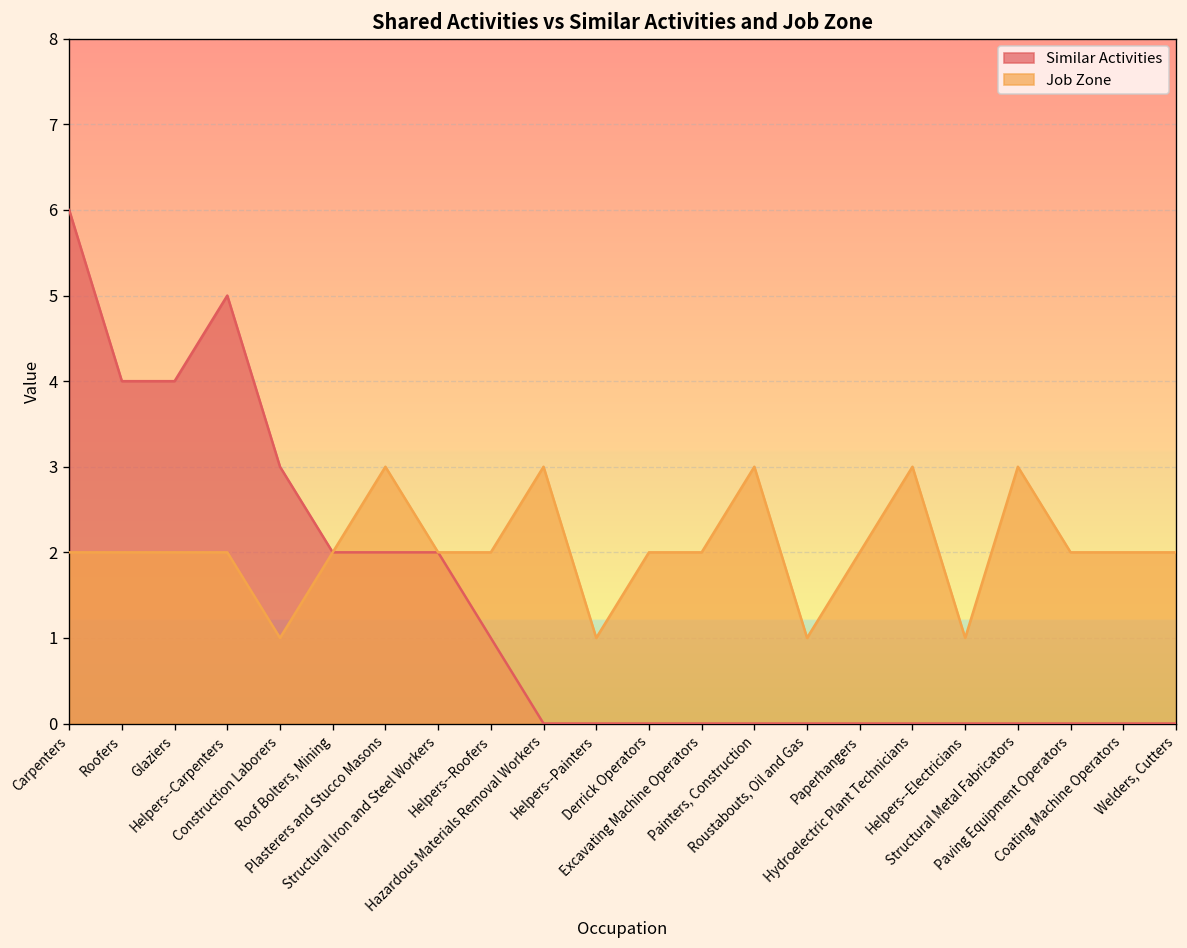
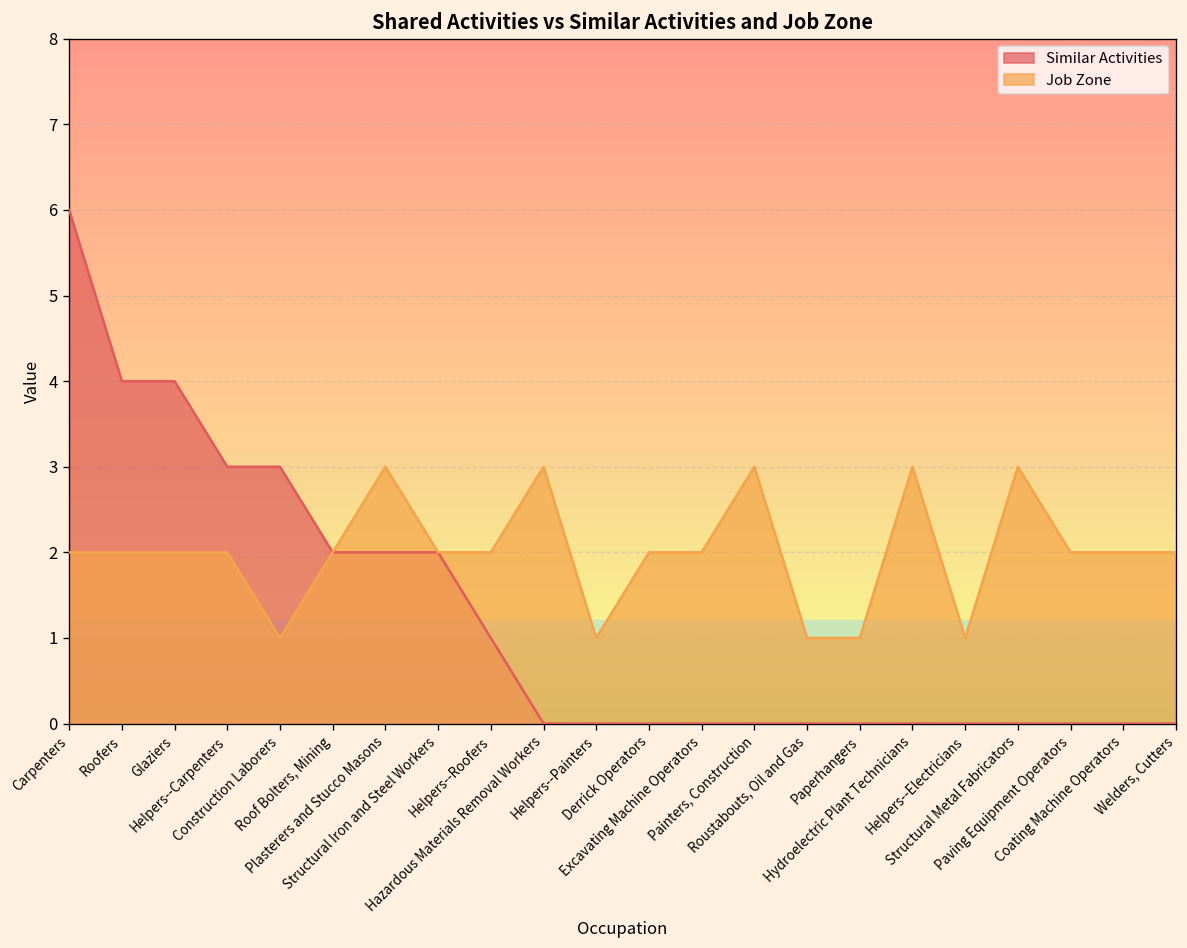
  {
    "Similar Activities": {
      "Carpenters": 6,
      "Roofers": 4,
      "Glaziers": 4,
-     "Helpers--Carpenters": 5,
+     "Helpers--Carpenters": 3,
      "Construction Laborers": 3,
      "Plasterers and Stucco Masons": 2,
      "Helpers--Roofers": 1,
      "Hazardous Materials Removal Workers": 0,
      "Helpers--Painters": 0,
      "Derrick Operators": 0,
      "Excavating Machine Operators": 0,
      "Painters, Construction": 0,
      "Roustabouts, Oil and Gas": 0,
      "Paperhangers": 0,
      "Hydroelectric Plant Technicians": 0,
      "Helpers--Electricians": 0,
      "Structural Metal Fabricators": 0,
      "Paving Equipment Operators": 0,
      "Coating Machine Operators": 0,
      "Welders, Cutters": 0
    },
    "Job Zone": {
      "Carpenters": 2,
      "Roofers": 2,
      "Glaziers": 2,
      "Helpers--Carpenters": 2,
      "Construction Laborers": 1,
      "Plasterers and Stucco Masons": 3,
      "Helpers--Roofers": 2,
      "Hazardous Materials Removal Workers": 3,
      "Helpers--Painters": 1,
      "Derrick Operators": 2,
      "Excavating Machine Operators": 2,
      "Painters, Construction": 3,
      "Roustabouts, Oil and Gas": 1,
-     "Paperhangers": 2,
+     "Paperhangers": 1,
      "Hydroelectric Plant Technicians": 3,
      "Helpers--Electricians": 1,
      "Structural Metal Fabricators": 3,
      "Paving Equipment Operators": 2,
      "Coating Machine Operators": 2,
      "Welders, Cutters": 2
    }
  }
